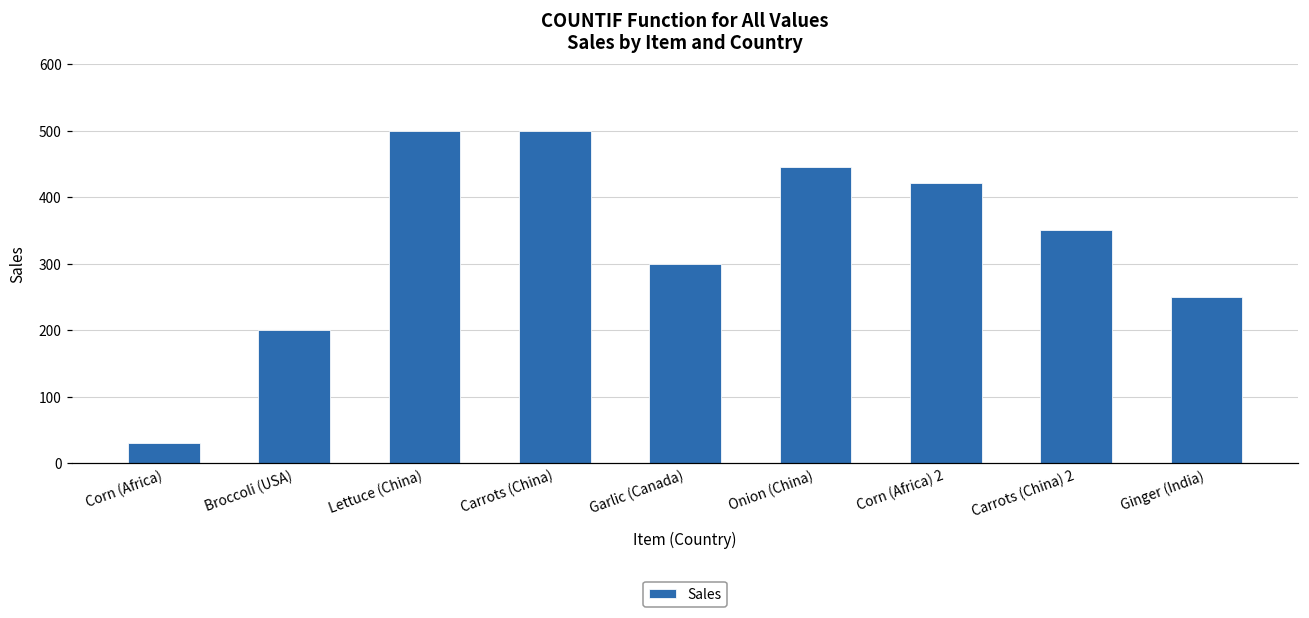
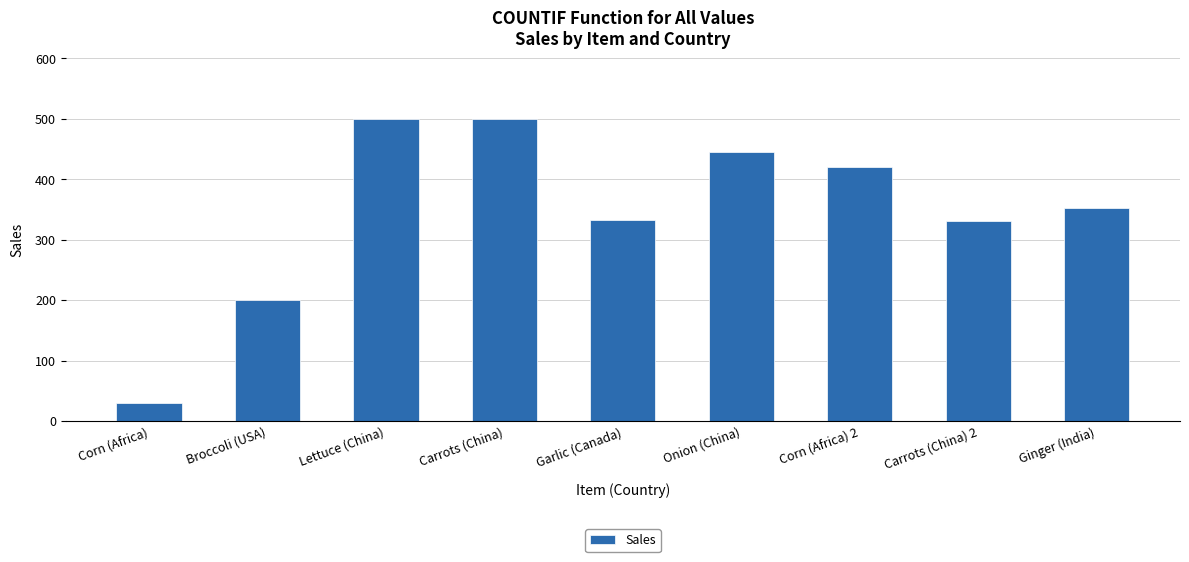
  {
    "Corn (Africa)": 30,
    "Broccoli (USA)": 200,
    "Lettuce (China)": 500,
    "Carrots (China)": 500,
-   "Garlic (Canada)": 300,
+   "Garlic (Canada)": 330,
    "Onion (China)": 450,
    "Corn (Africa) 2": 420,
-   "Carrots (China) 2": 350,
-   "Ginger (India)": 250
+   "Carrots (China) 2": 330,
+   "Ginger (India)": 350
  }
